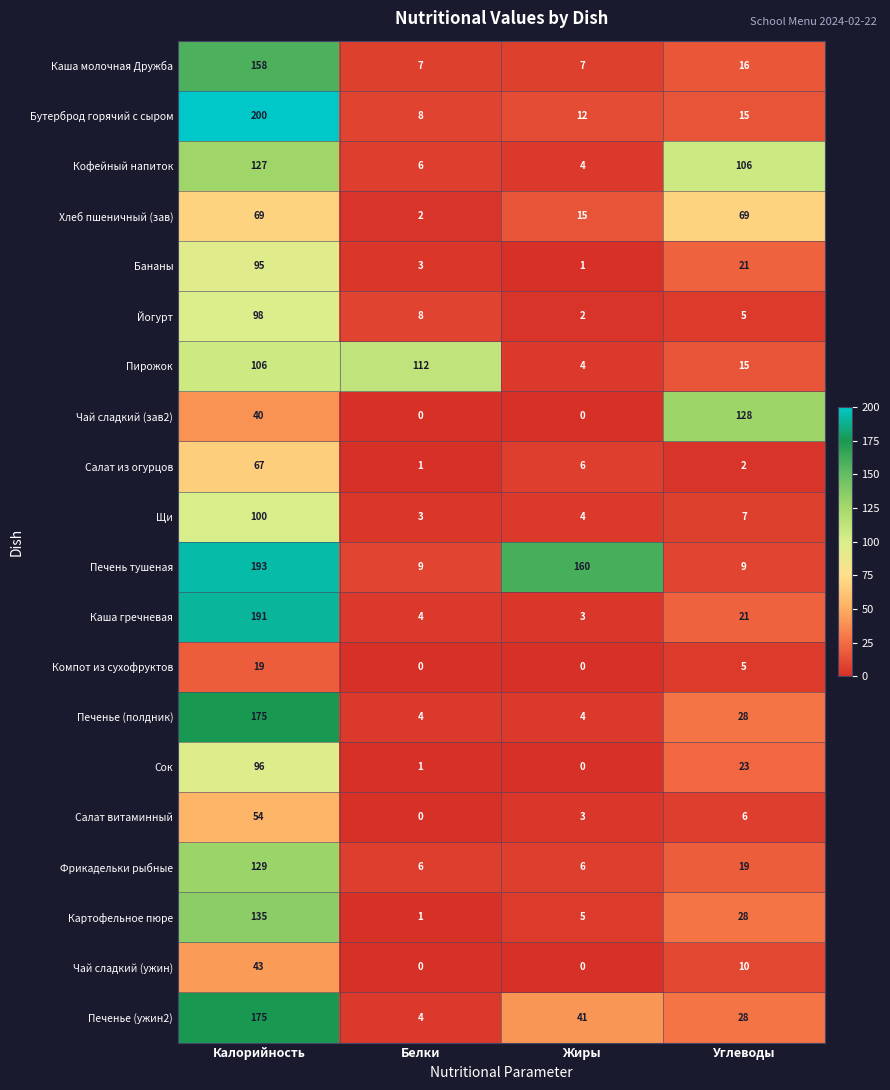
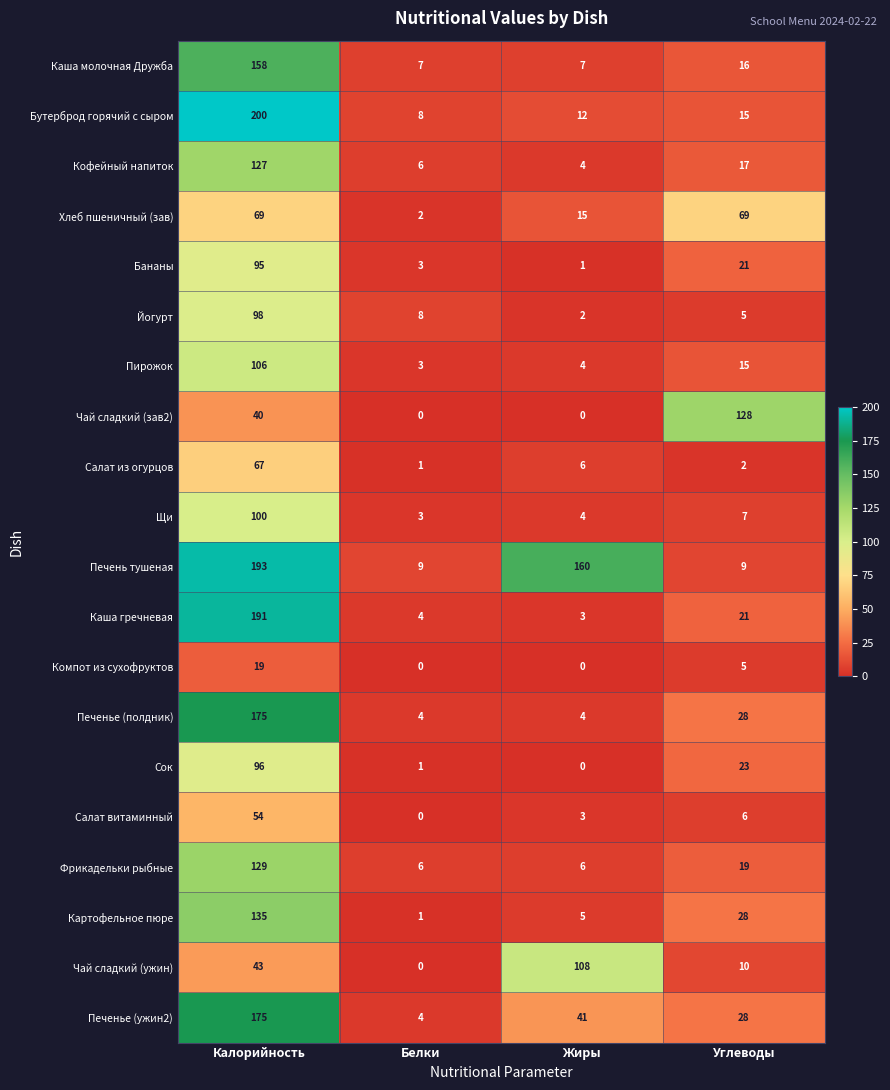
  {
    "Каша молочная Дружба": {
      "Калорийность": 158,
      "Белки": 7,
      "Жиры": 7,
      "Углеводы": 16
    },
    "Бутерброд горячий с сыром": {
      "Калорийность": 200,
      "Белки": 8,
      "Жиры": 12,
      "Углеводы": 15
    },
    "Кофейный напиток": {
      "Калорийность": 127,
      "Белки": 6,
      "Жиры": 4,
-     "Углеводы": 106
+     "Углеводы": 17
    },
    "Хлеб пшеничный (зав)": {
      "Калорийность": 69,
      "Белки": 2,
      "Жиры": 15,
      "Углеводы": 69
    },
    "Бананы": {
      "Калорийность": 95,
      "Белки": 3,
      "Жиры": 1,
      "Углеводы": 21
    },
    "Йогурт": {
      "Калорийность": 98,
      "Белки": 8,
      "Жиры": 2,
      "Углеводы": 5
    },
    "Пирожок": {
      "Калорийность": 106,
-     "Белки": 112,
+     "Белки": 3,
      "Жиры": 4,
      "Углеводы": 15
    },
    "Чай сладкий (зав2)": {
      "Калорийность": 40,
      "Белки": 0,
      "Жиры": 0,
      "Углеводы": 128
    },
    "Салат из огурцов": {
      "Калорийность": 67,
      "Белки": 1,
      "Жиры": 6,
      "Углеводы": 2
    },
    "Щи": {
      "Калорийность": 100,
      "Белки": 3,
      "Жиры": 4,
      "Углеводы": 7
    },
    "Печень тушеная": {
      "Калорийность": 193,
      "Белки": 9,
      "Жиры": 160,
      "Углеводы": 9
    },
    "Каша гречневая": {
      "Калорийность": 191,
      "Белки": 4,
      "Жиры": 3,
      "Углеводы": 21
    },
    "Компот из сухофруктов": {
      "Калорийность": 19,
      "Белки": 0,
      "Жиры": 0,
      "Углеводы": 5
    },
    "Печенье (полдник)": {
      "Калорийность": 175,
      "Белки": 4,
      "Жиры": 4,
      "Углеводы": 28
    },
    "Сок": {
      "Калорийность": 96,
      "Белки": 1,
      "Жиры": 0,
      "Углеводы": 23
    },
    "Салат витаминный": {
      "Калорийность": 54,
      "Белки": 0,
      "Жиры": 3,
      "Углеводы": 6
    },
    "Фрикадельки рыбные": {
      "Калорийность": 129,
      "Белки": 6,
      "Жиры": 6,
      "Углеводы": 19
    },
    "Картофельное пюре": {
      "Калорийность": 135,
      "Белки": 1,
      "Жиры": 5,
      "Углеводы": 28
    },
    "Чай сладкий (ужин)": {
      "Калорийность": 43,
      "Белки": 0,
-     "Жиры": 0,
+     "Жиры": 108,
      "Углеводы": 10
    },
    "Печенье (ужин2)": {
      "Калорийность": 175,
      "Белки": 4,
      "Жиры": 41,
      "Углеводы": 28
    }
  }
